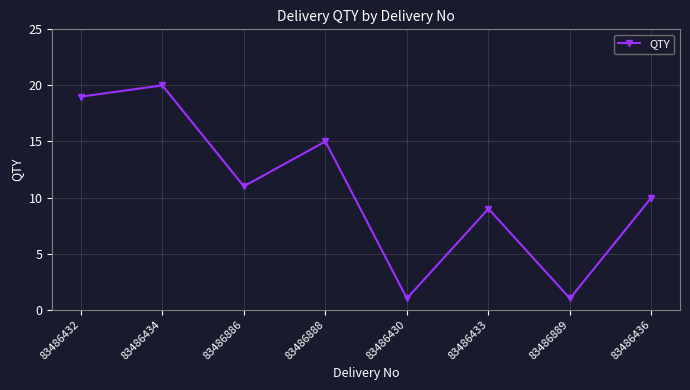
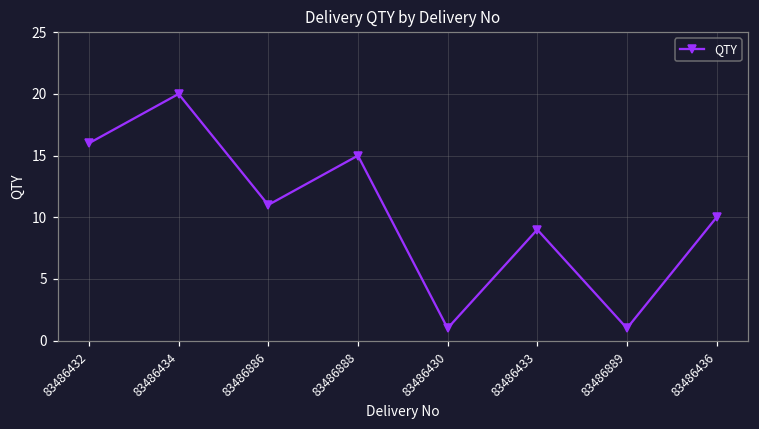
  {
-   "83486432": 19,
+   "83486432": 16,
    "83486434": 20,
    "83486886": 11,
    "83486888": 15,
    "83486430": 1,
    "83486433": 9,
    "83486889": 1,
    "83486436": 10
  }
